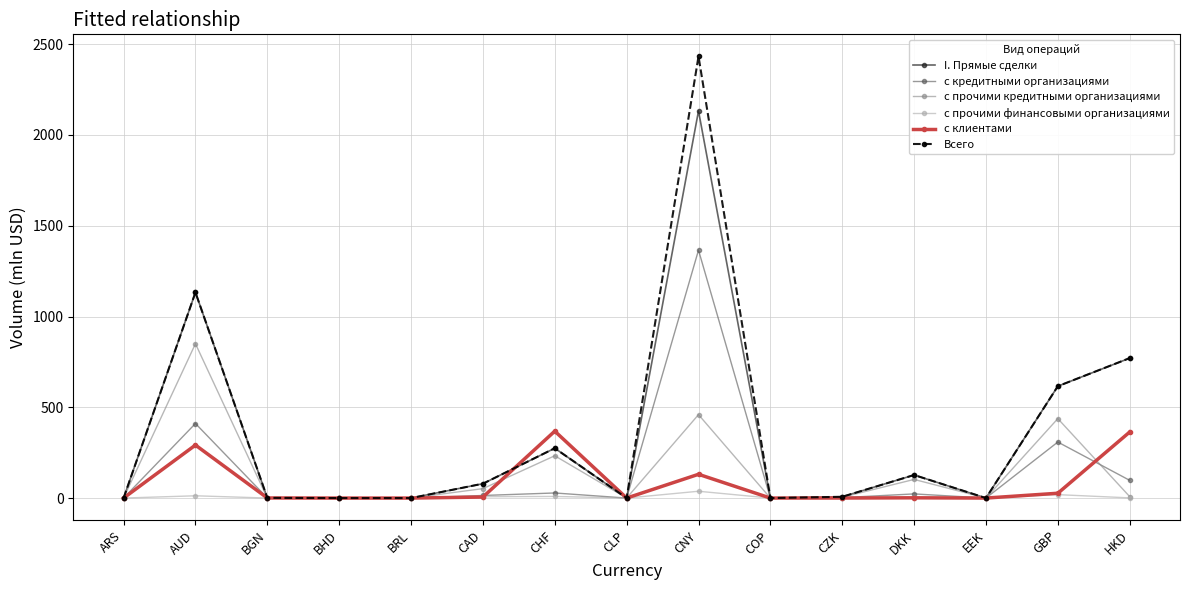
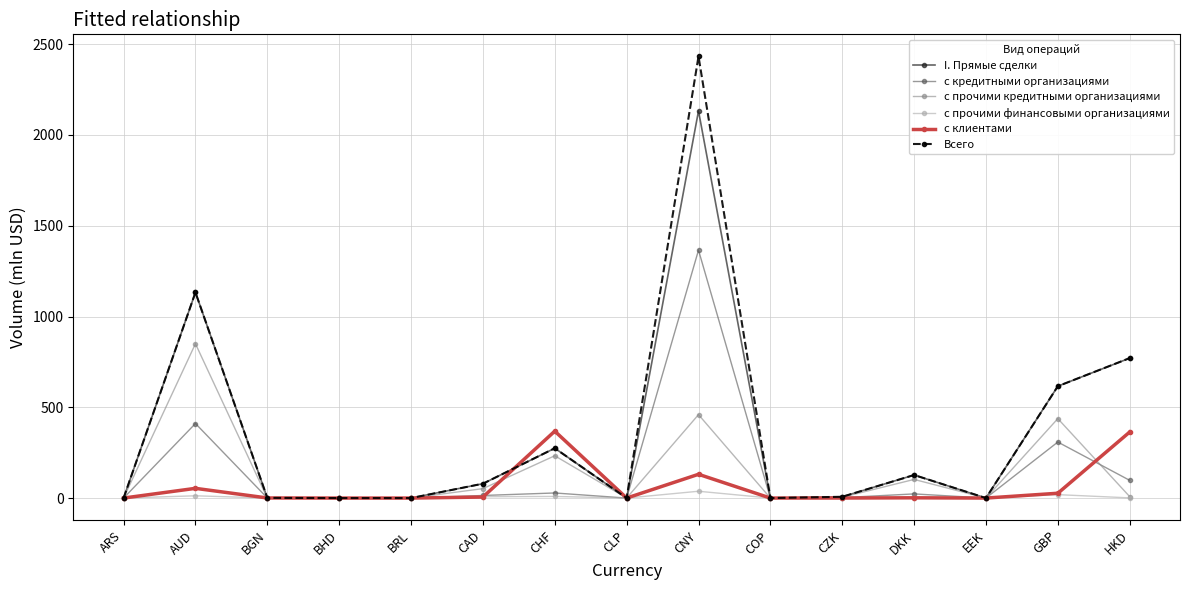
  {
    "с кредитными организациями": {
      "AUD": 410,
      "CHF": 30,
      "CNY": 1370,
      "DKK": 20,
      "GBP": 310,
      "HKD": 100
    },
    "с клиентами": {
-     "AUD": 290,
+     "AUD": 50,
      "CHF": 370,
      "CNY": 130,
      "HKD": 360
    }
  }
